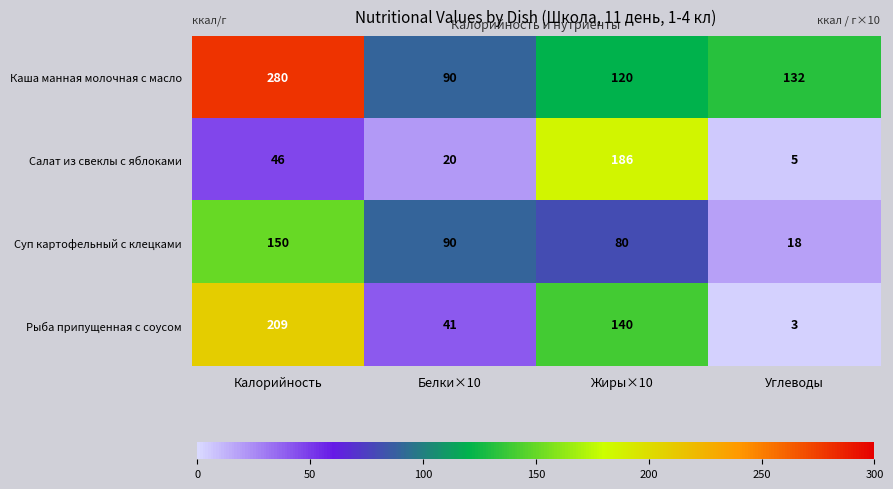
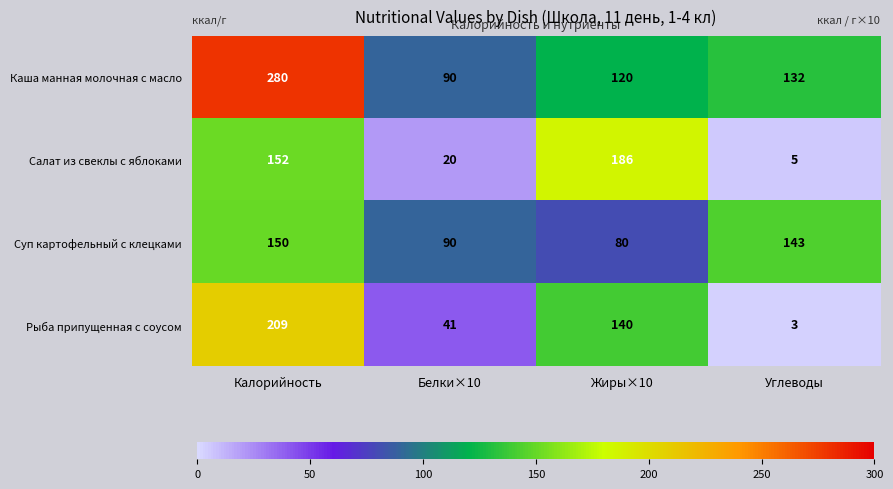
  {
    "Каша манная молочная с масло": {
      "Калорийность": 280,
      "Белки×10": 90,
      "Жиры×10": 120,
      "Углеводы": 132
    },
    "Салат из свеклы с яблоками": {
-     "Калорийность": 46,
+     "Калорийность": 152,
      "Белки×10": 20,
      "Жиры×10": 186,
      "Углеводы": 5
    },
    "Суп картофельный с клецками": {
      "Калорийность": 150,
      "Белки×10": 90,
      "Жиры×10": 80,
-     "Углеводы": 18
+     "Углеводы": 143
    },
    "Рыба припущенная с соусом": {
      "Калорийность": 209,
      "Белки×10": 41,
      "Жиры×10": 140,
      "Углеводы": 3
    }
  }
